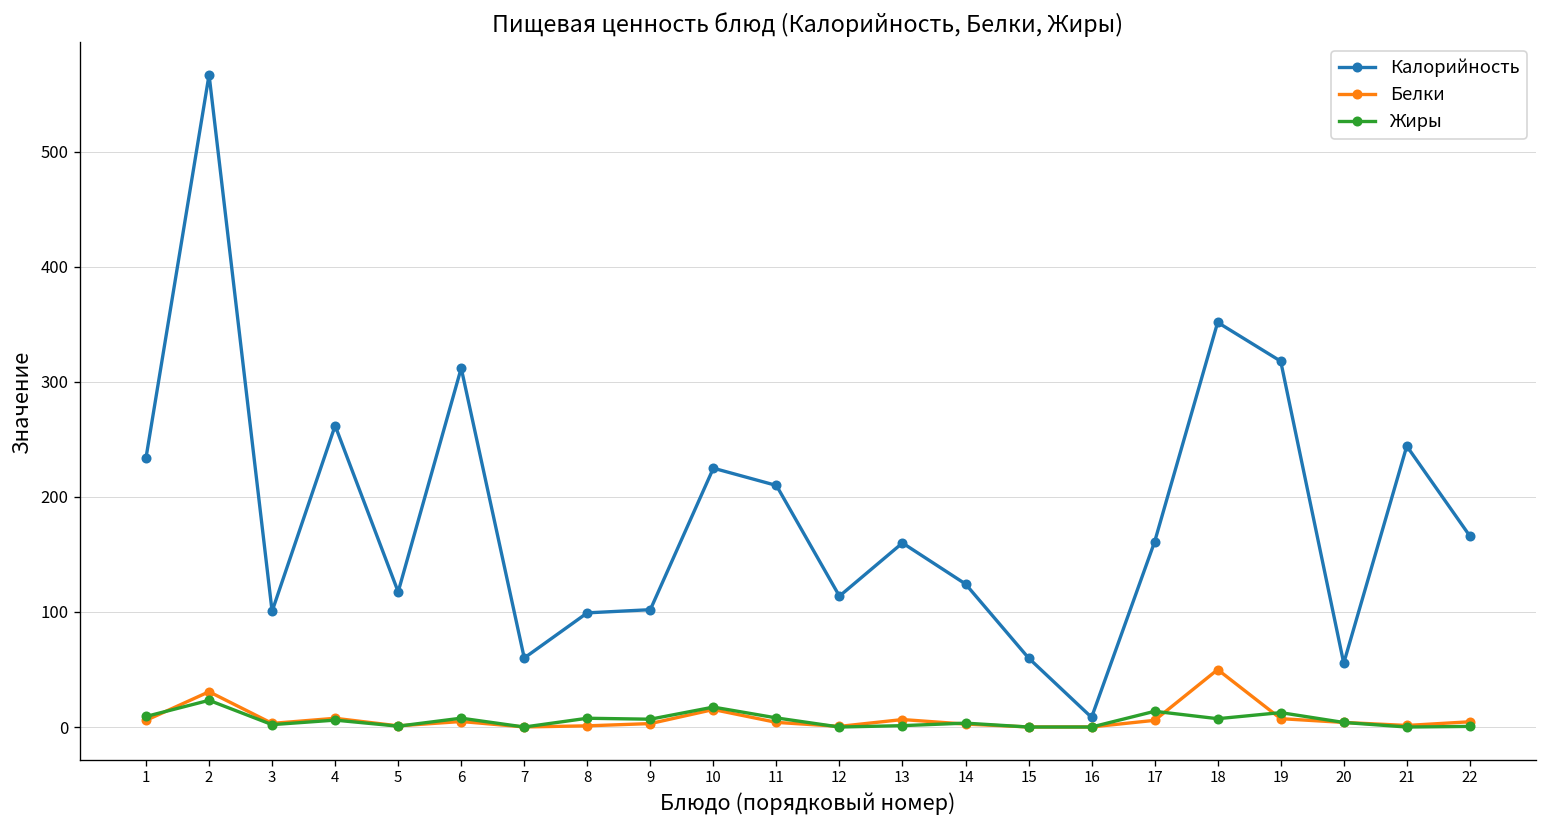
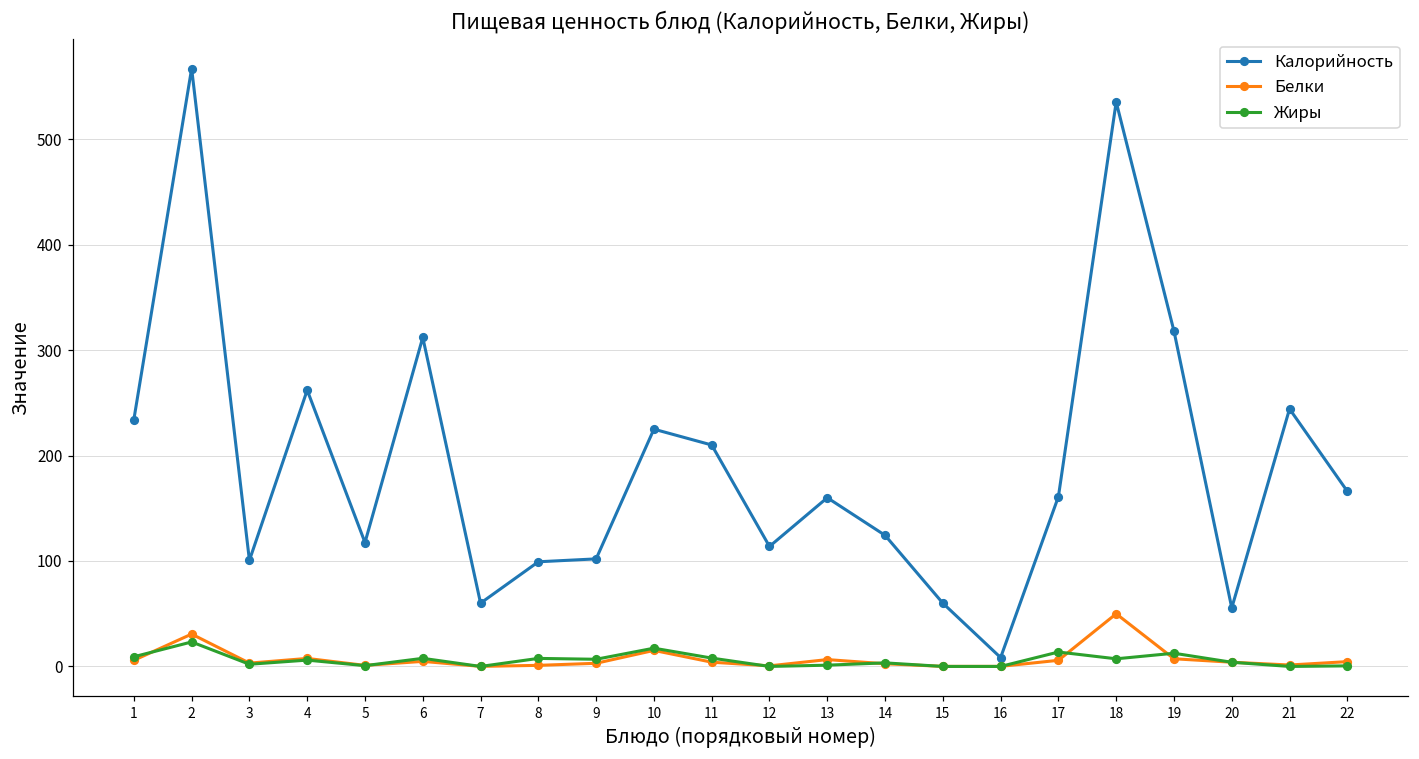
  {
    "Калорийность": {
      "1": 230,
      "2": 570,
      "3": 100,
      "4": 260,
      "5": 120,
      "6": 310,
      "7": 60,
      "8": 100,
      "9": 100,
      "10": 230,
      "11": 210,
      "12": 110,
      "13": 160,
      "14": 120,
      "15": 60,
      "16": 10,
      "17": 160,
-     "18": 350,
+     "18": 540,
      "19": 320,
      "20": 60,
      "21": 240,
      "22": 170
    },
    "Белки": {
      "1": 10,
      "2": 30,
      "6": 0,
      "8": 0,
      "9": 0,
      "11": 0,
      "13": 10,
      "17": 10,
      "18": 50,
      "19": 10,
      "22": 0
    },
    "Жиры": {
      "1": 10,
      "2": 20,
      "6": 10,
      "8": 10,
      "9": 10,
      "11": 10,
      "13": 0,
      "17": 10,
      "18": 10,
      "19": 10,
      "22": 0
    }
  }
